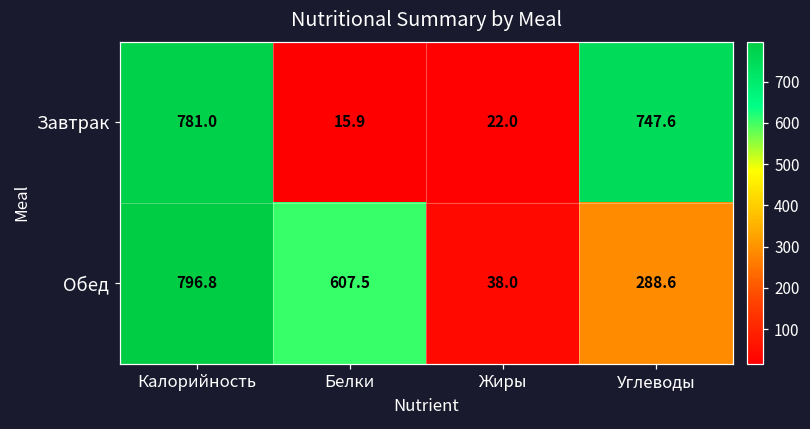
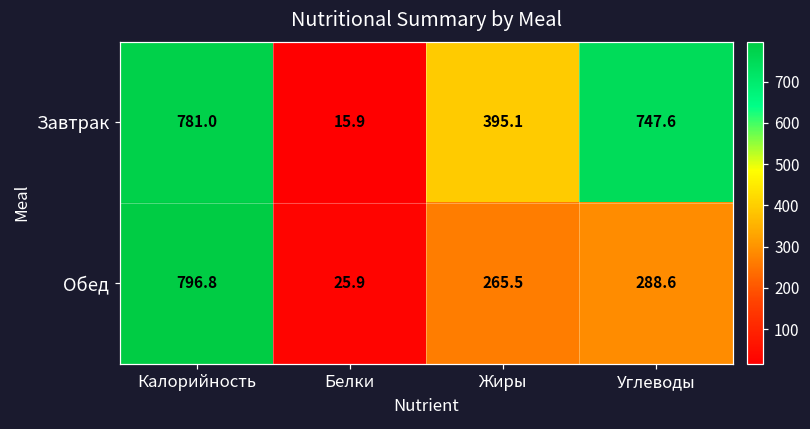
  {
    "Завтрак": {
      "Калорийность": 781.0,
      "Белки": 15.9,
-     "Жиры": 22.0,
+     "Жиры": 395.1,
      "Углеводы": 747.6
    },
    "Обед": {
      "Калорийность": 796.8,
-     "Белки": 607.5,
-     "Жиры": 38.0,
+     "Белки": 25.9,
+     "Жиры": 265.5,
      "Углеводы": 288.6
    }
  }
